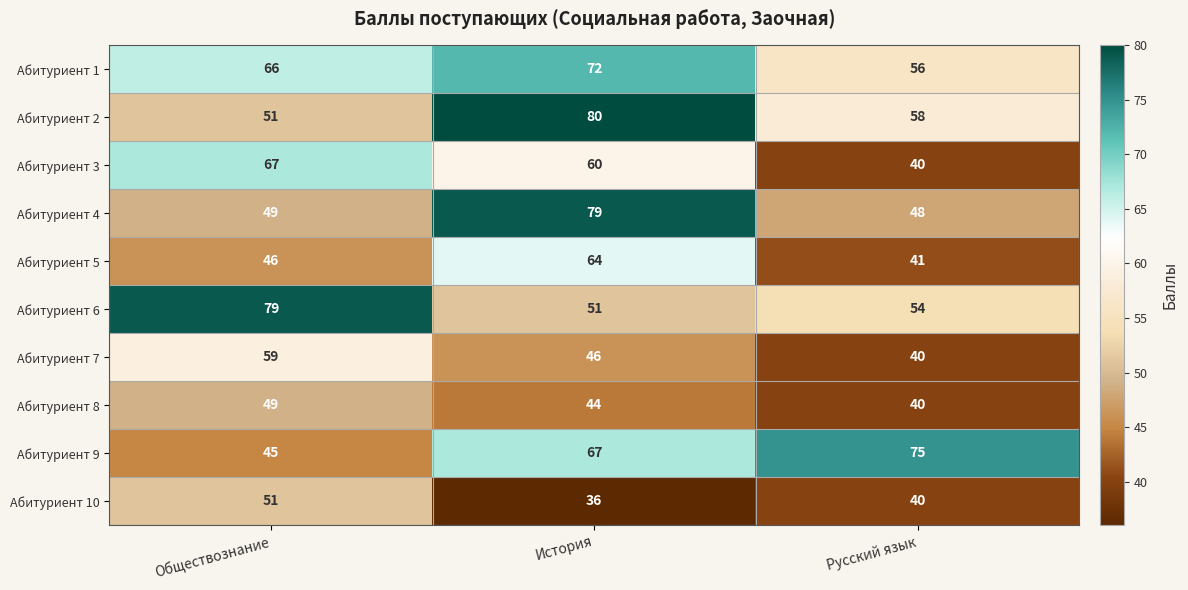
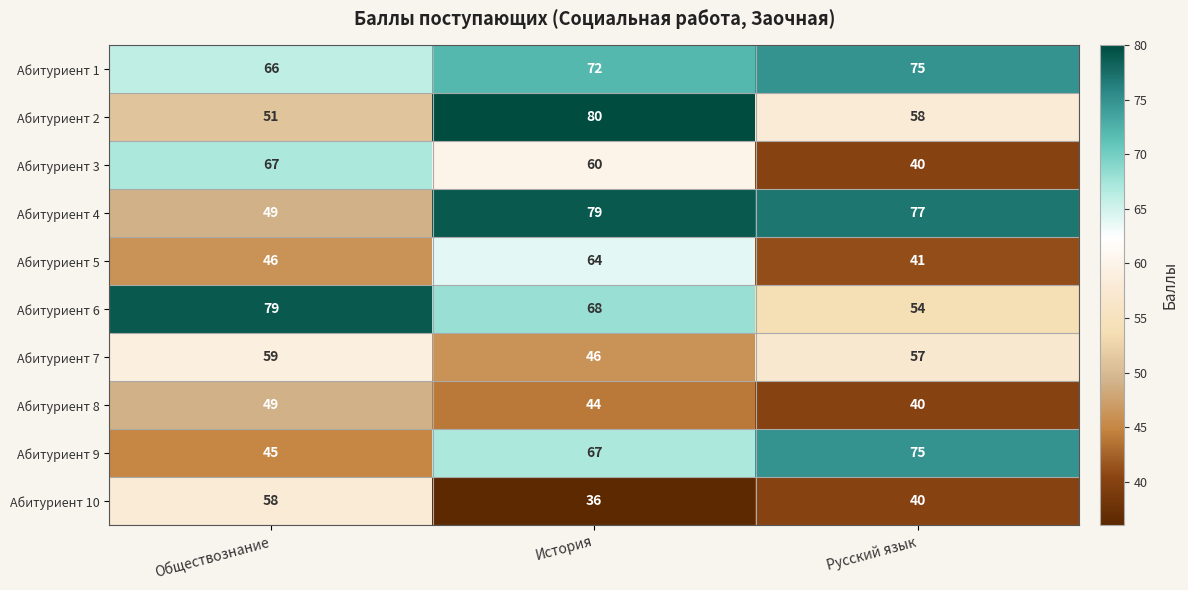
  {
    "Абитуриент 1": {
      "Обществознание": 66,
      "История": 72,
-     "Русский язык": 56
+     "Русский язык": 75
    },
    "Абитуриент 2": {
      "Обществознание": 51,
      "История": 80,
      "Русский язык": 58
    },
    "Абитуриент 3": {
      "Обществознание": 67,
      "История": 60,
      "Русский язык": 40
    },
    "Абитуриент 4": {
      "Обществознание": 49,
      "История": 79,
-     "Русский язык": 48
+     "Русский язык": 77
    },
    "Абитуриент 5": {
      "Обществознание": 46,
      "История": 64,
      "Русский язык": 41
    },
    "Абитуриент 6": {
      "Обществознание": 79,
-     "История": 51,
+     "История": 68,
      "Русский язык": 54
    },
    "Абитуриент 7": {
      "Обществознание": 59,
      "История": 46,
-     "Русский язык": 40
+     "Русский язык": 57
    },
    "Абитуриент 8": {
      "Обществознание": 49,
      "История": 44,
      "Русский язык": 40
    },
    "Абитуриент 9": {
      "Обществознание": 45,
      "История": 67,
      "Русский язык": 75
    },
    "Абитуриент 10": {
-     "Обществознание": 51,
+     "Обществознание": 58,
      "История": 36,
      "Русский язык": 40
    }
  }
